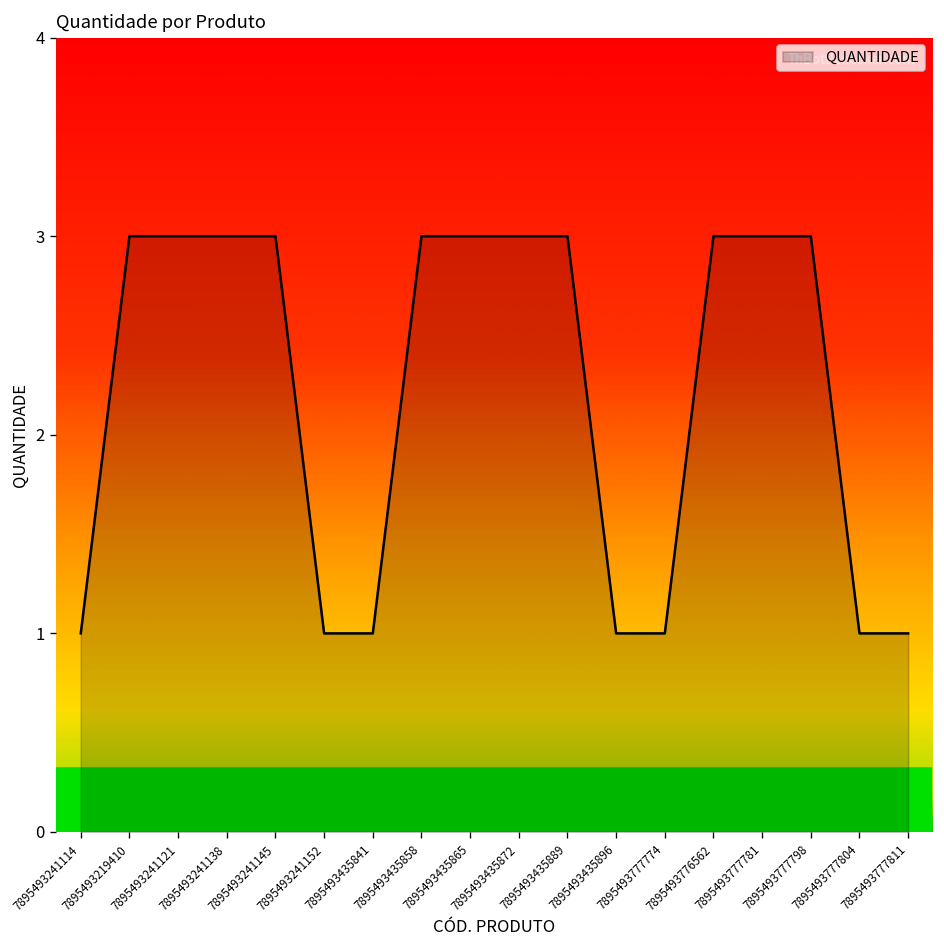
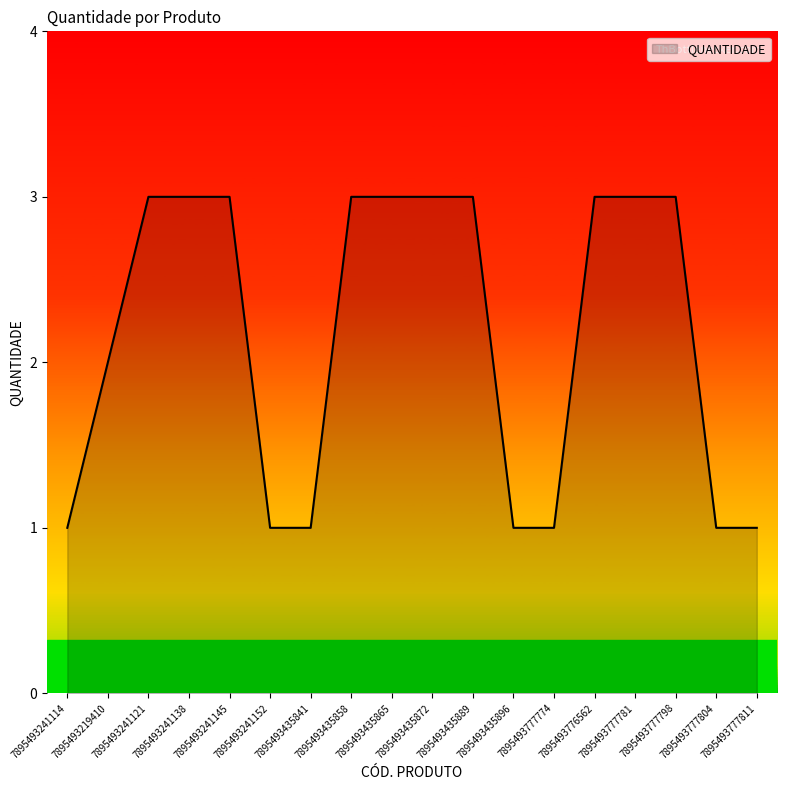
  {
    "7895493241114": 1,
-   "7895493219410": 3,
+   "7895493219410": 2,
    "7895493241121": 3,
    "7895493241138": 3,
    "7895493241145": 3,
    "7895493241152": 1,
    "7895493435841": 1,
    "7895493435858": 3,
    "7895493435865": 3,
    "7895493435872": 3,
    "7895493435889": 3,
    "7895493435896": 1,
    "7895493777774": 1,
    "7895493776562": 3,
    "7895493777781": 3,
    "7895493777798": 3,
    "7895493777804": 1,
    "7895493777811": 1
  }
